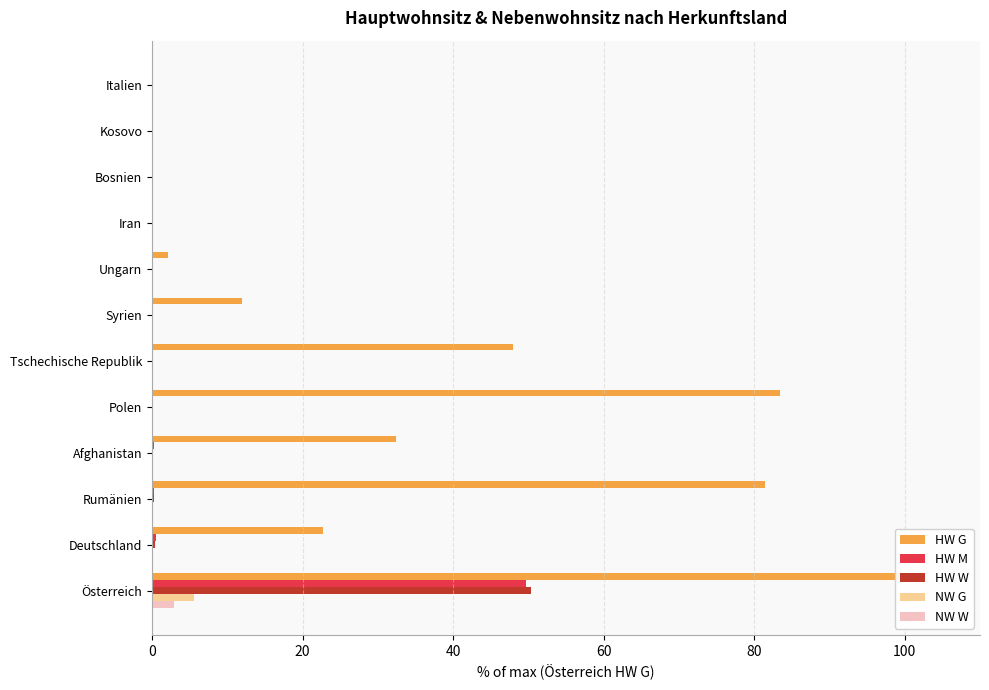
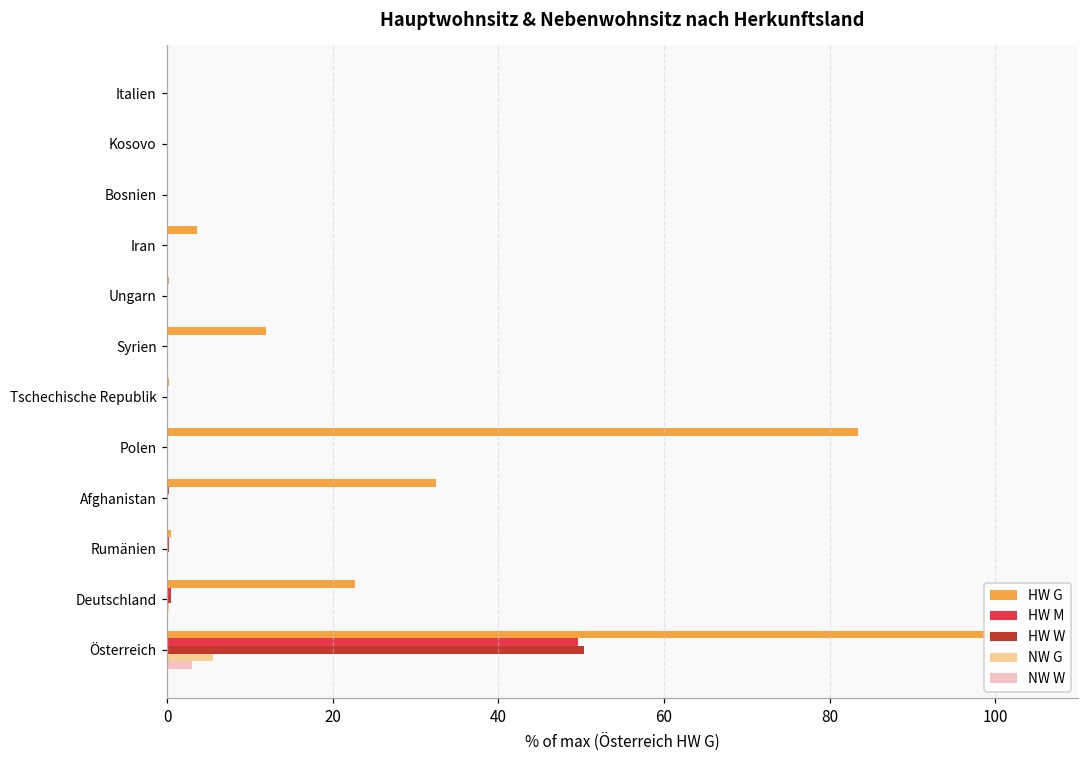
  {
    "HW G": {
-     "Iran": 0,
-     "Ungarn": 2,
+     "Iran": 4,
+     "Ungarn": 0,
      "Syrien": 12,
-     "Tschechische Republik": 48,
+     "Tschechische Republik": 0,
      "Polen": 83,
      "Afghanistan": 32,
-     "Rumänien": 81,
+     "Rumänien": 0,
      "Deutschland": 23
    }
  }
